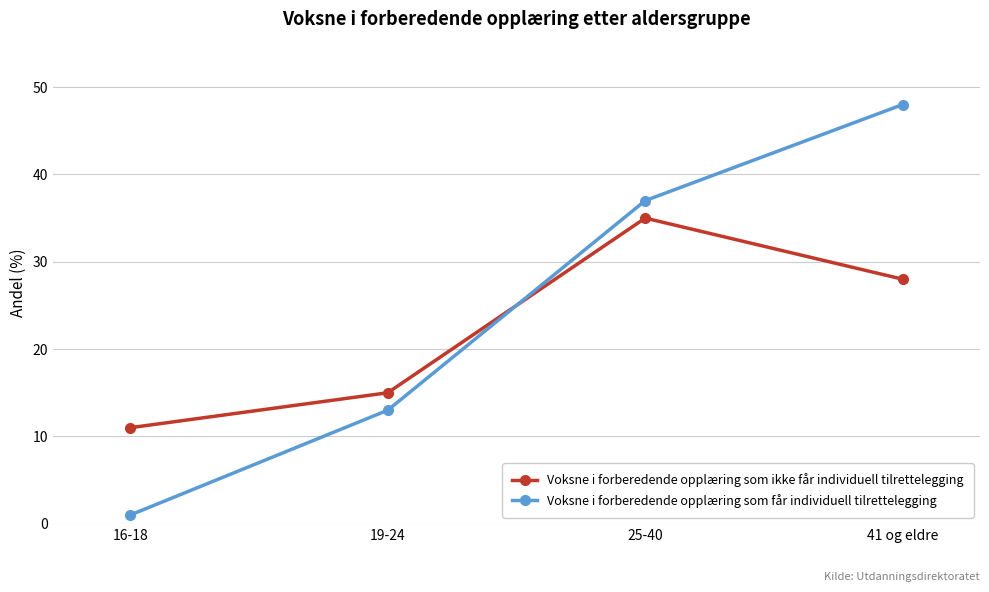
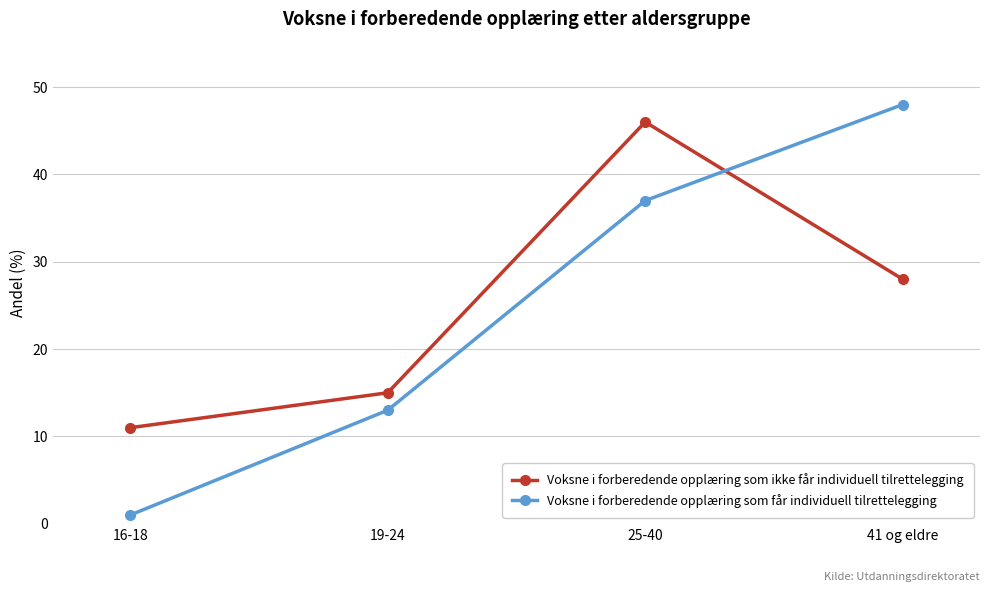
  {
    "Voksne i forberedende opplæring som ikke får individuell tilrettelegging": {
      "16-18": 11,
      "19-24": 15,
-     "25-40": 35,
+     "25-40": 46,
      "41 og eldre": 28
    },
    "Voksne i forberedende opplæring som får individuell tilrettelegging": {
      "16-18": 1,
      "19-24": 13,
      "25-40": 37,
      "41 og eldre": 48
    }
  }
